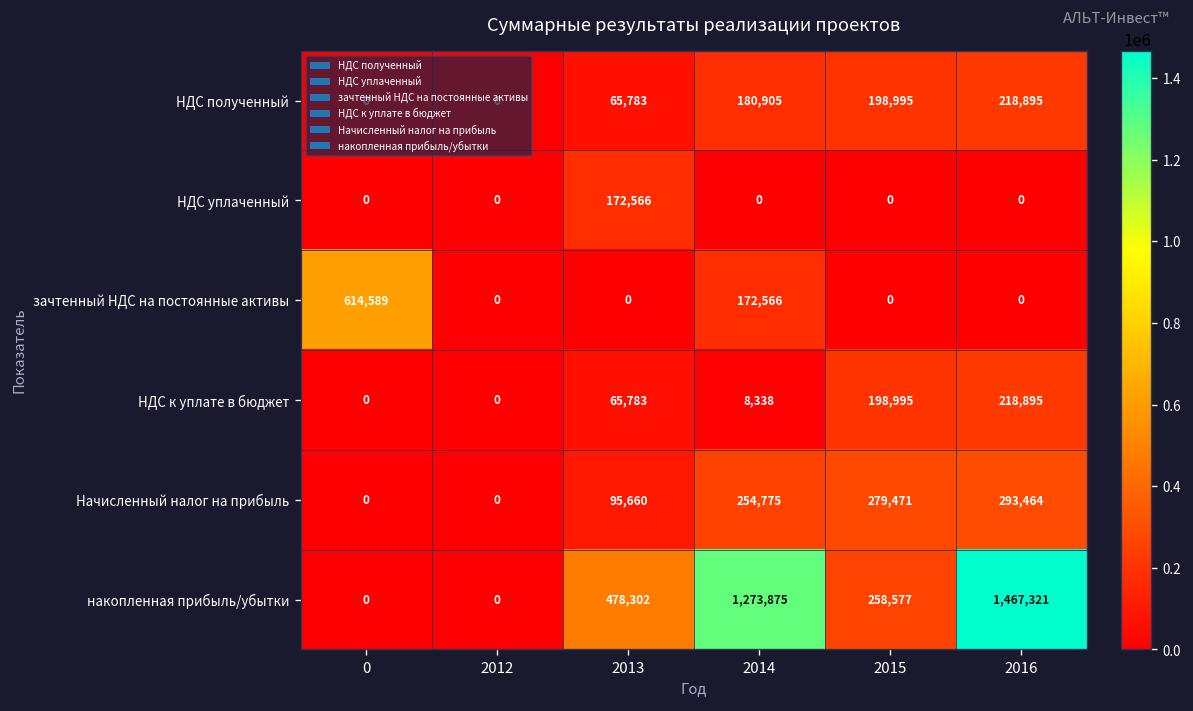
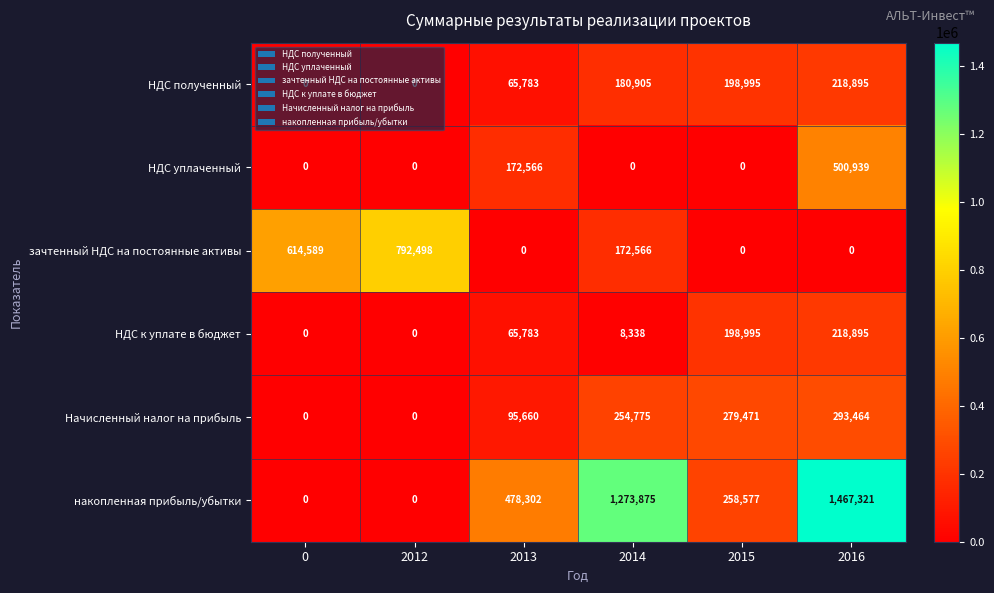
  {
    "НДС полученный": {
      "2013": "65,783",
      "2014": "180,905",
      "2015": "198,995",
      "2016": "218,895"
    },
    "НДС уплаченный": {
      "0": "0",
      "2012": "0",
      "2013": "172,566",
      "2014": "0",
      "2015": "0",
-     "2016": "0"
+     "2016": "500,939"
    },
    "зачтенный НДС на постоянные активы": {
      "0": "614,589",
-     "2012": "0",
+     "2012": "792,498",
      "2013": "0",
      "2014": "172,566",
      "2015": "0",
      "2016": "0"
    },
    "НДС к уплате в бюджет": {
      "0": "0",
      "2012": "0",
      "2013": "65,783",
      "2014": "8,338",
      "2015": "198,995",
      "2016": "218,895"
    },
    "Начисленный налог на прибыль": {
      "0": "0",
      "2012": "0",
      "2013": "95,660",
      "2014": "254,775",
      "2015": "279,471",
      "2016": "293,464"
    },
    "накопленная прибыль/убытки": {
      "0": "0",
      "2012": "0",
      "2013": "478,302",
      "2014": "1,273,875",
      "2015": "258,577",
      "2016": "1,467,321"
    }
  }
